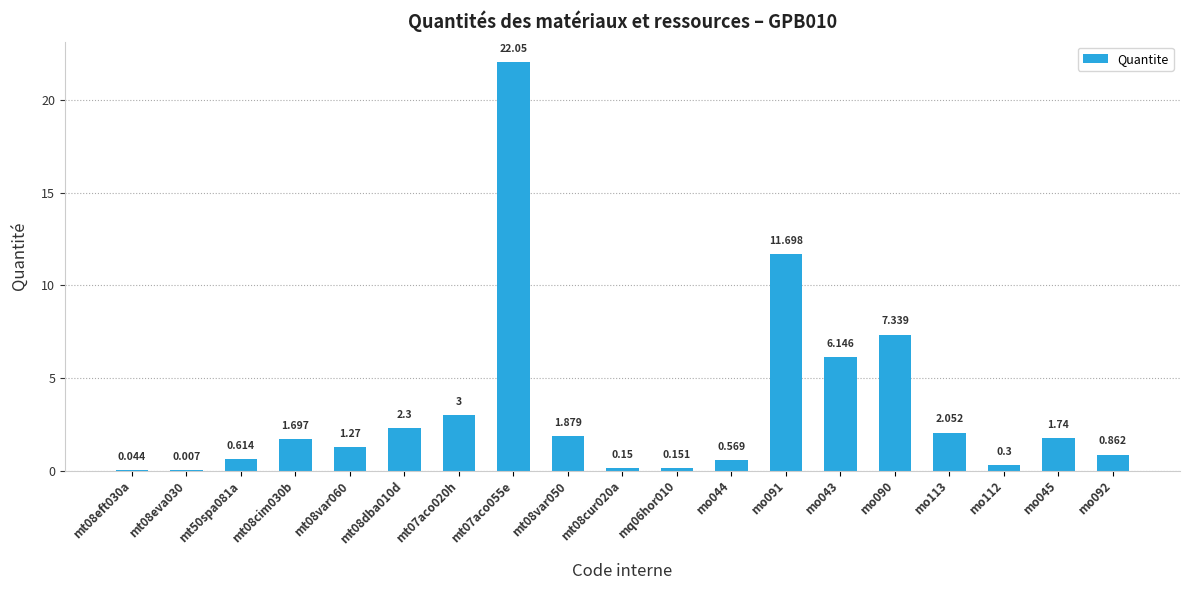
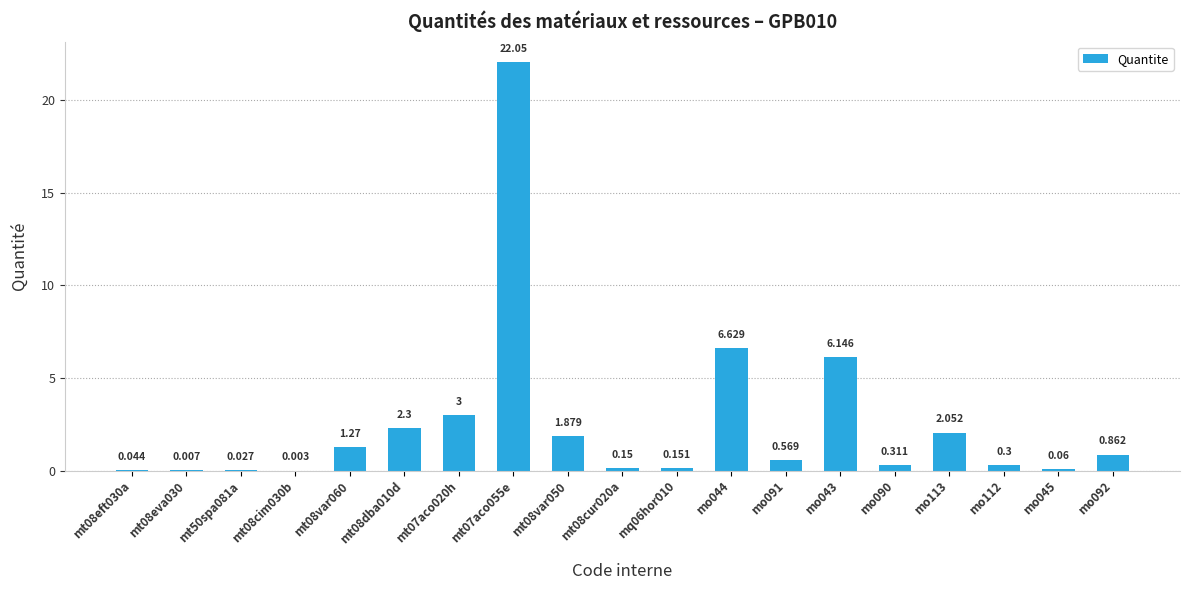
  {
    "mt08eft030a": 0.044,
    "mt08eva030": 0.007,
-   "mt50spa081a": 0.614,
-   "mt08cim030b": 1.697,
+   "mt50spa081a": 0.027,
+   "mt08cim030b": 0.003,
    "mt08var060": 1.27,
    "mt08dba010d": 2.3,
    "mt07aco020h": 3,
    "mt07aco055e": 22.05,
    "mt08var050": 1.879,
    "mt08cur020a": 0.15,
    "mq06hor010": 0.151,
-   "mo044": 0.569,
-   "mo091": 11.698,
+   "mo044": 6.629,
+   "mo091": 0.569,
    "mo043": 6.146,
-   "mo090": 7.339,
+   "mo090": 0.311,
    "mo113": 2.052,
    "mo112": 0.3,
-   "mo045": 1.74,
+   "mo045": 0.06,
    "mo092": 0.862
  }
